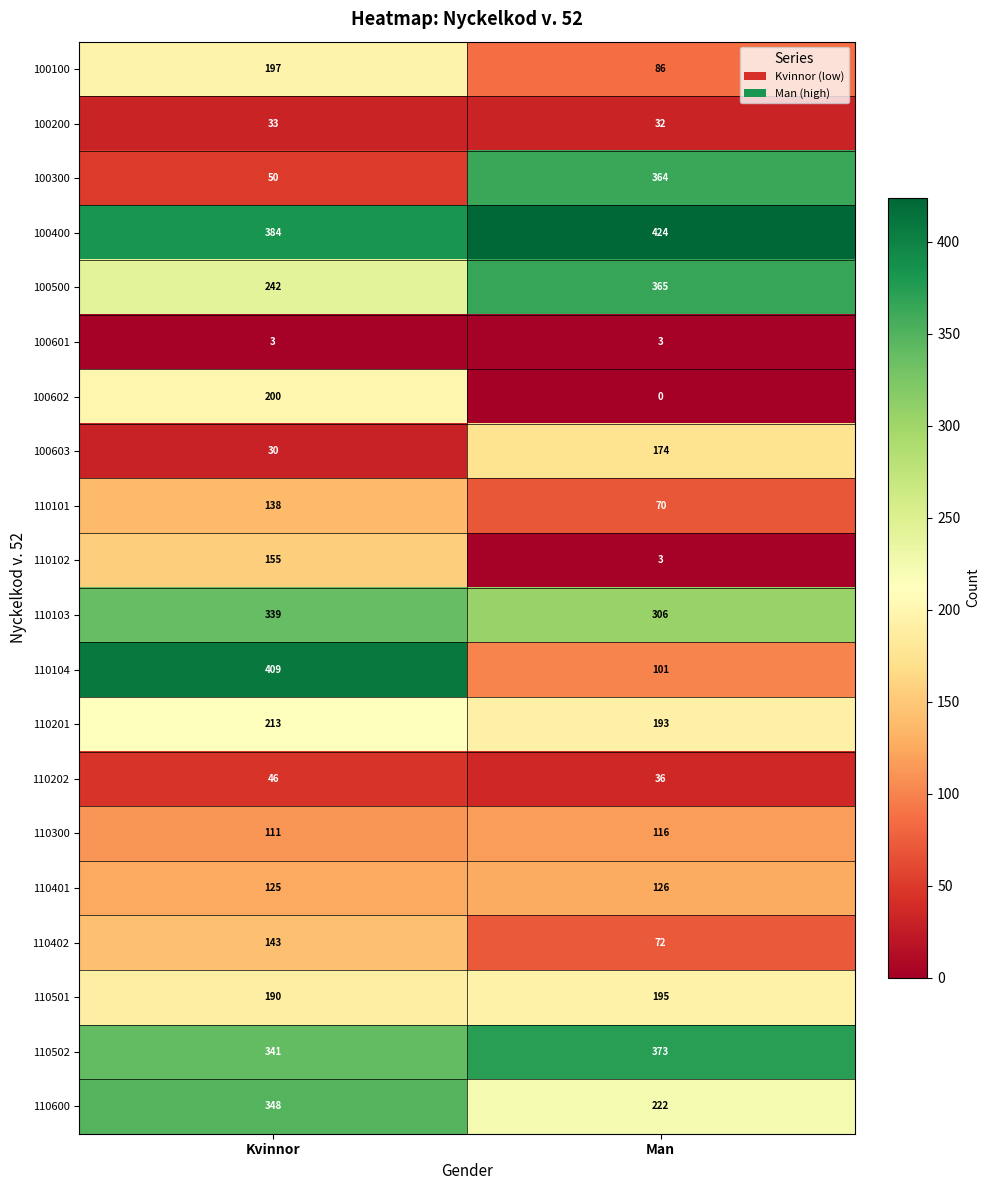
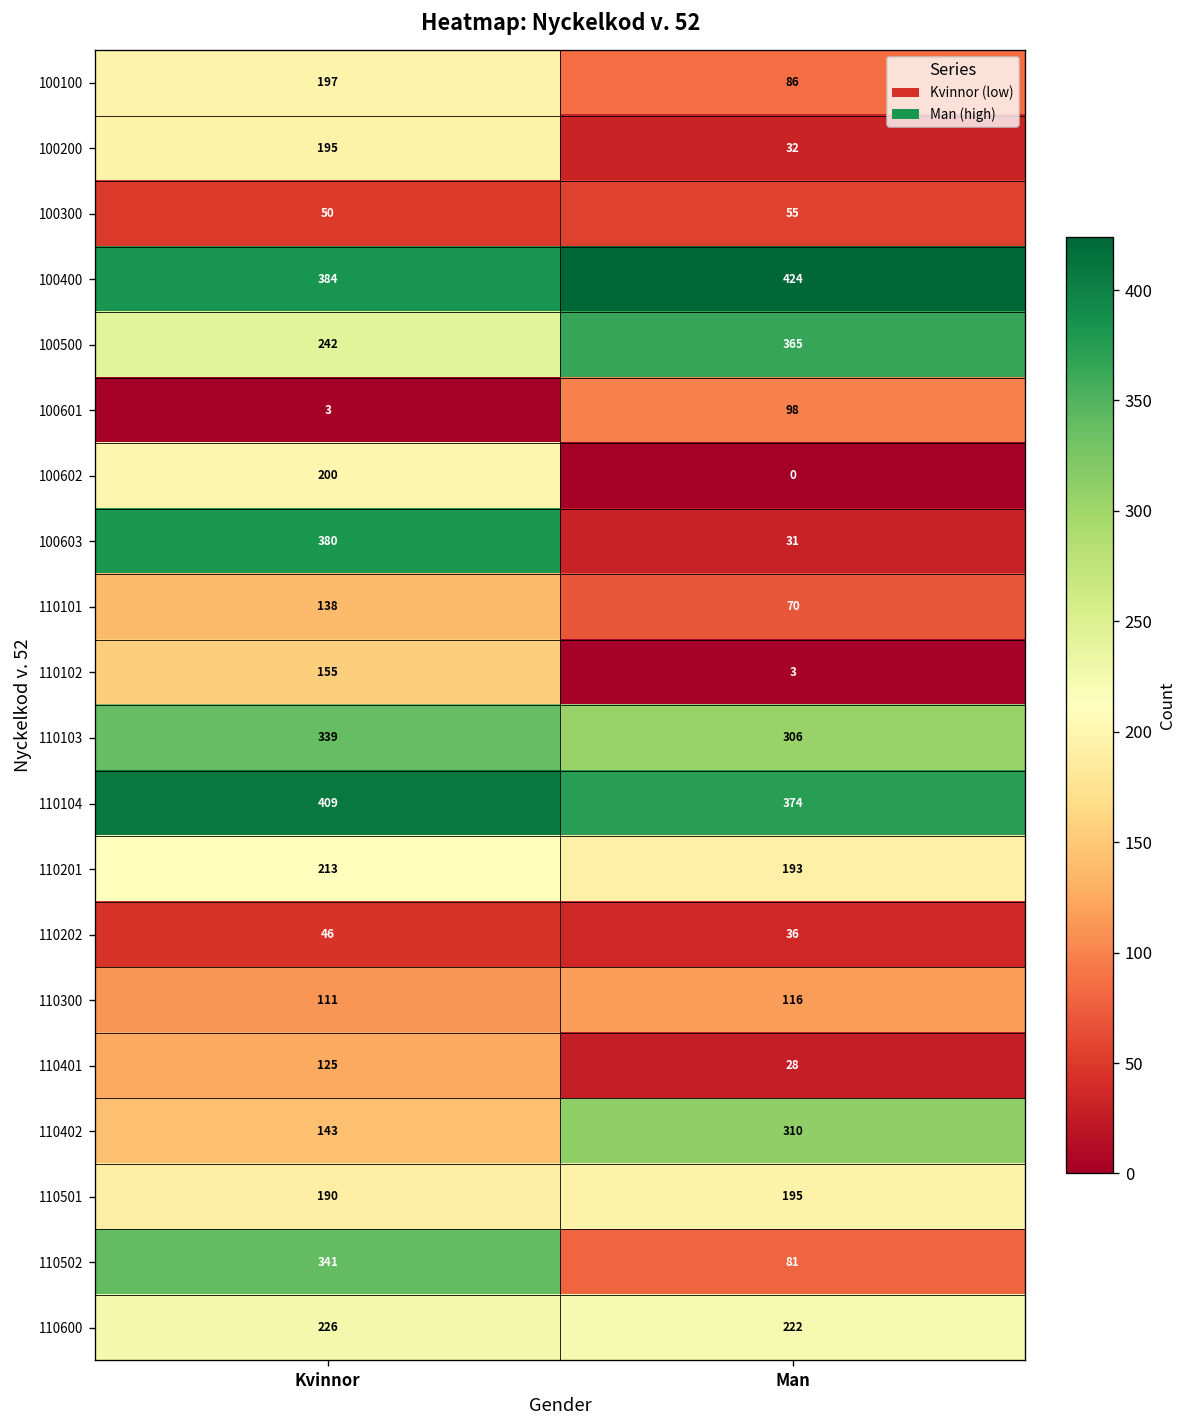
  {
    "100100": {
      "Kvinnor": 197,
      "Man": 86
    },
    "100200": {
-     "Kvinnor": 33,
+     "Kvinnor": 195,
      "Man": 32
    },
    "100300": {
      "Kvinnor": 50,
-     "Man": 364
+     "Man": 55
    },
    "100400": {
      "Kvinnor": 384,
      "Man": 424
    },
    "100500": {
      "Kvinnor": 242,
      "Man": 365
    },
    "100601": {
      "Kvinnor": 3,
-     "Man": 3
+     "Man": 98
    },
    "100602": {
      "Kvinnor": 200,
      "Man": 0
    },
    "100603": {
-     "Kvinnor": 30,
-     "Man": 174
+     "Kvinnor": 380,
+     "Man": 31
    },
    "110101": {
      "Kvinnor": 138,
      "Man": 70
    },
    "110102": {
      "Kvinnor": 155,
      "Man": 3
    },
    "110103": {
      "Kvinnor": 339,
      "Man": 306
    },
    "110104": {
      "Kvinnor": 409,
-     "Man": 101
+     "Man": 374
    },
    "110201": {
      "Kvinnor": 213,
      "Man": 193
    },
    "110202": {
      "Kvinnor": 46,
      "Man": 36
    },
    "110300": {
      "Kvinnor": 111,
      "Man": 116
    },
    "110401": {
      "Kvinnor": 125,
-     "Man": 126
+     "Man": 28
    },
    "110402": {
      "Kvinnor": 143,
-     "Man": 72
+     "Man": 310
    },
    "110501": {
      "Kvinnor": 190,
      "Man": 195
    },
    "110502": {
      "Kvinnor": 341,
-     "Man": 373
+     "Man": 81
    },
    "110600": {
-     "Kvinnor": 348,
+     "Kvinnor": 226,
      "Man": 222
    }
  }
